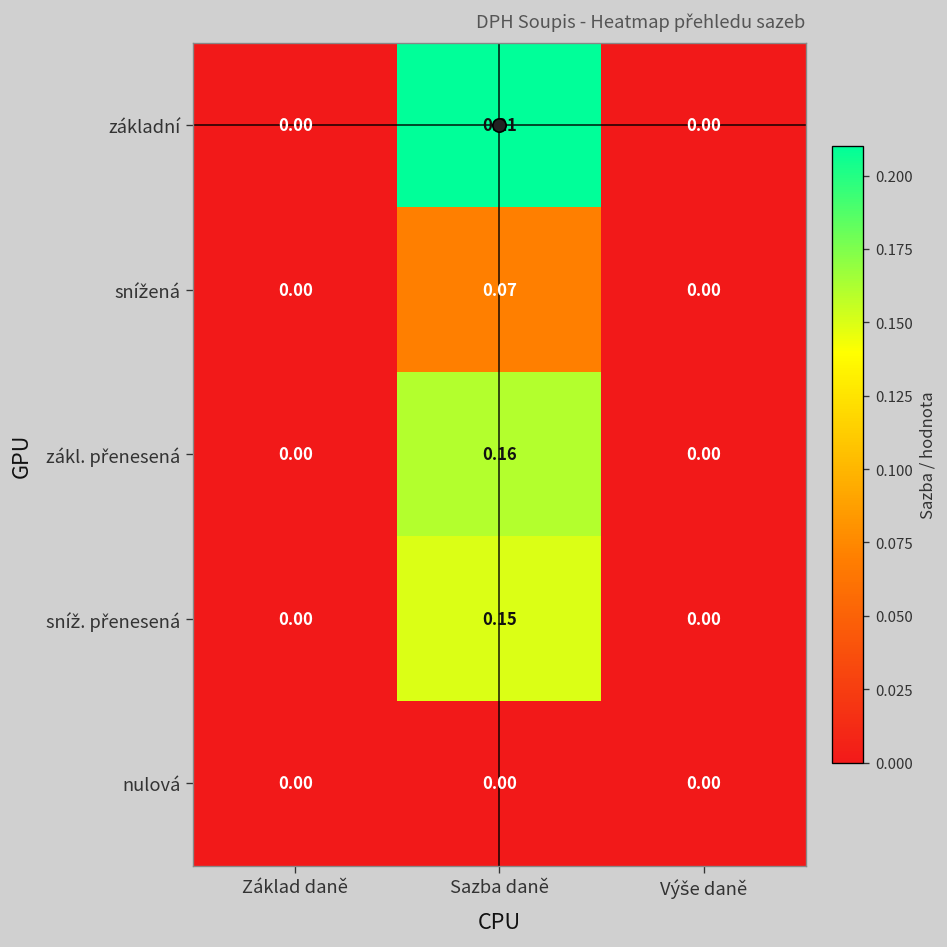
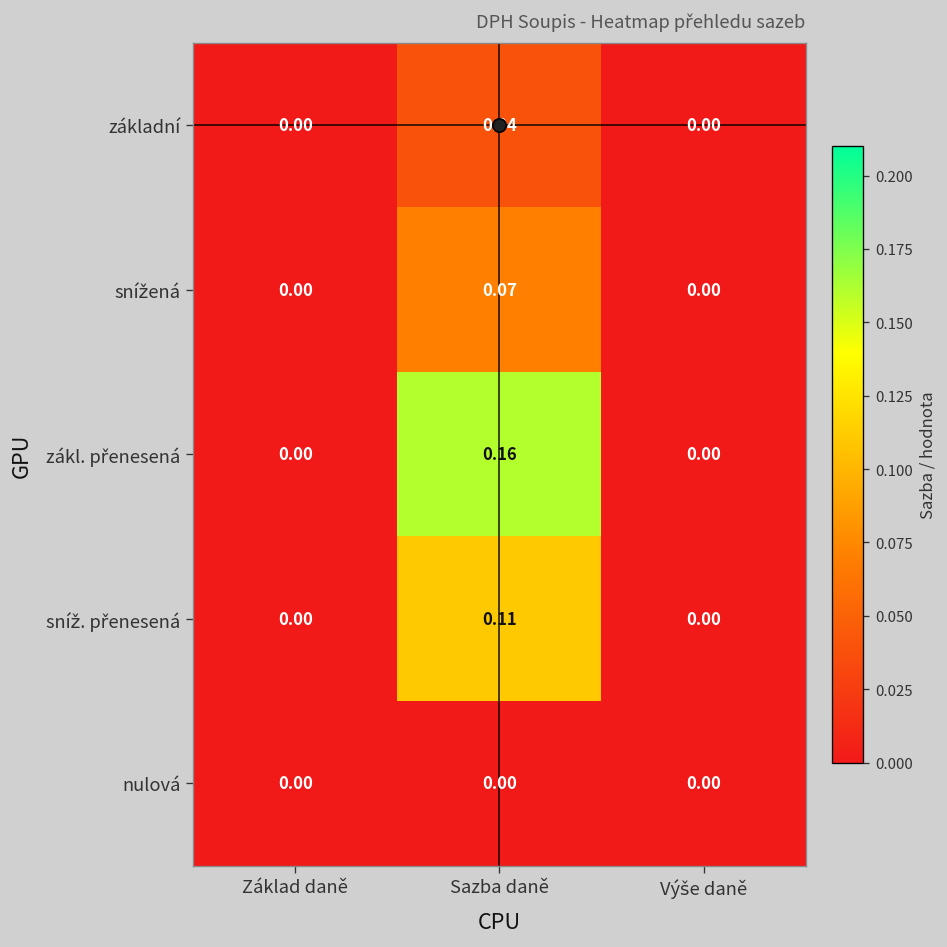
  {
    "základní": {
      "Základ daně": 0.00,
-     "Sazba daně": 0.21,
+     "Sazba daně": 0.04,
      "Výše daně": 0.00
    },
    "snížená": {
      "Základ daně": 0.00,
      "Sazba daně": 0.07,
      "Výše daně": 0.00
    },
    "zákl. přenesená": {
      "Základ daně": 0.00,
      "Sazba daně": 0.16,
      "Výše daně": 0.00
    },
    "sníž. přenesená": {
      "Základ daně": 0.00,
-     "Sazba daně": 0.15,
+     "Sazba daně": 0.11,
      "Výše daně": 0.00
    },
    "nulová": {
      "Základ daně": 0.00,
      "Sazba daně": 0.00,
      "Výše daně": 0.00
    }
  }
